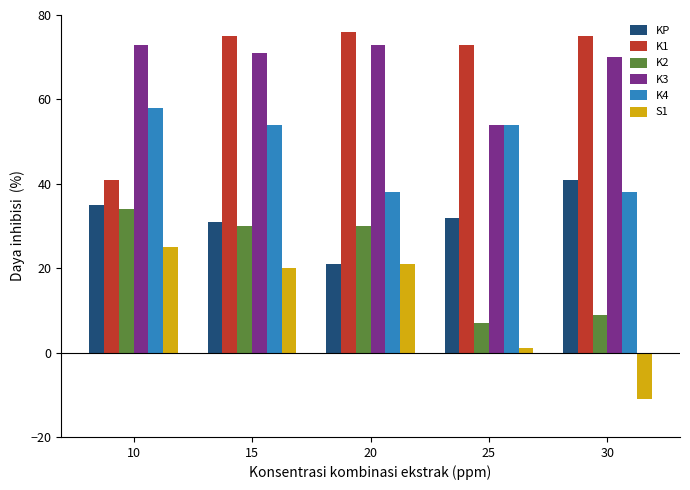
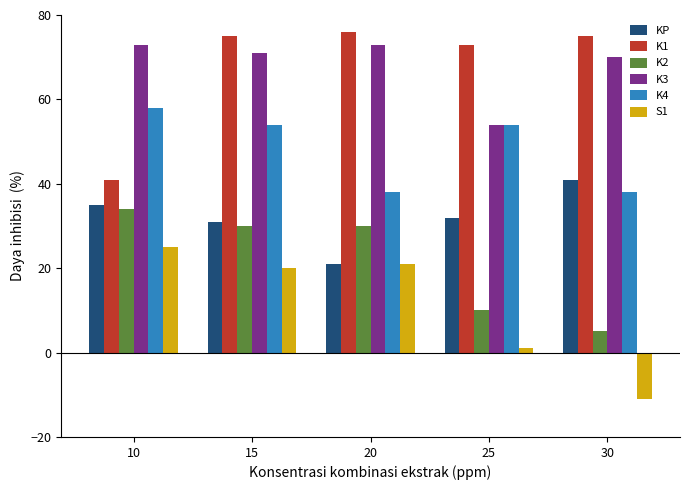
  {
    "KP": {
      "10": 35,
      "15": 31,
      "20": 21,
      "25": 32,
      "30": 41
    },
    "K1": {
      "10": 41,
      "15": 75,
      "20": 76,
      "25": 73,
      "30": 75
    },
    "K2": {
      "10": 34,
      "15": 30,
      "20": 30,
-     "25": 7,
-     "30": 9
+     "25": 10,
+     "30": 5
    },
    "K3": {
      "10": 73,
      "15": 71,
      "20": 73,
      "25": 54,
      "30": 70
    },
    "K4": {
      "10": 58,
      "15": 54,
      "20": 38,
      "25": 54,
      "30": 38
    },
    "S1": {
      "10": 25,
      "15": 20,
      "20": 21,
      "25": 1,
      "30": -11
    }
  }
